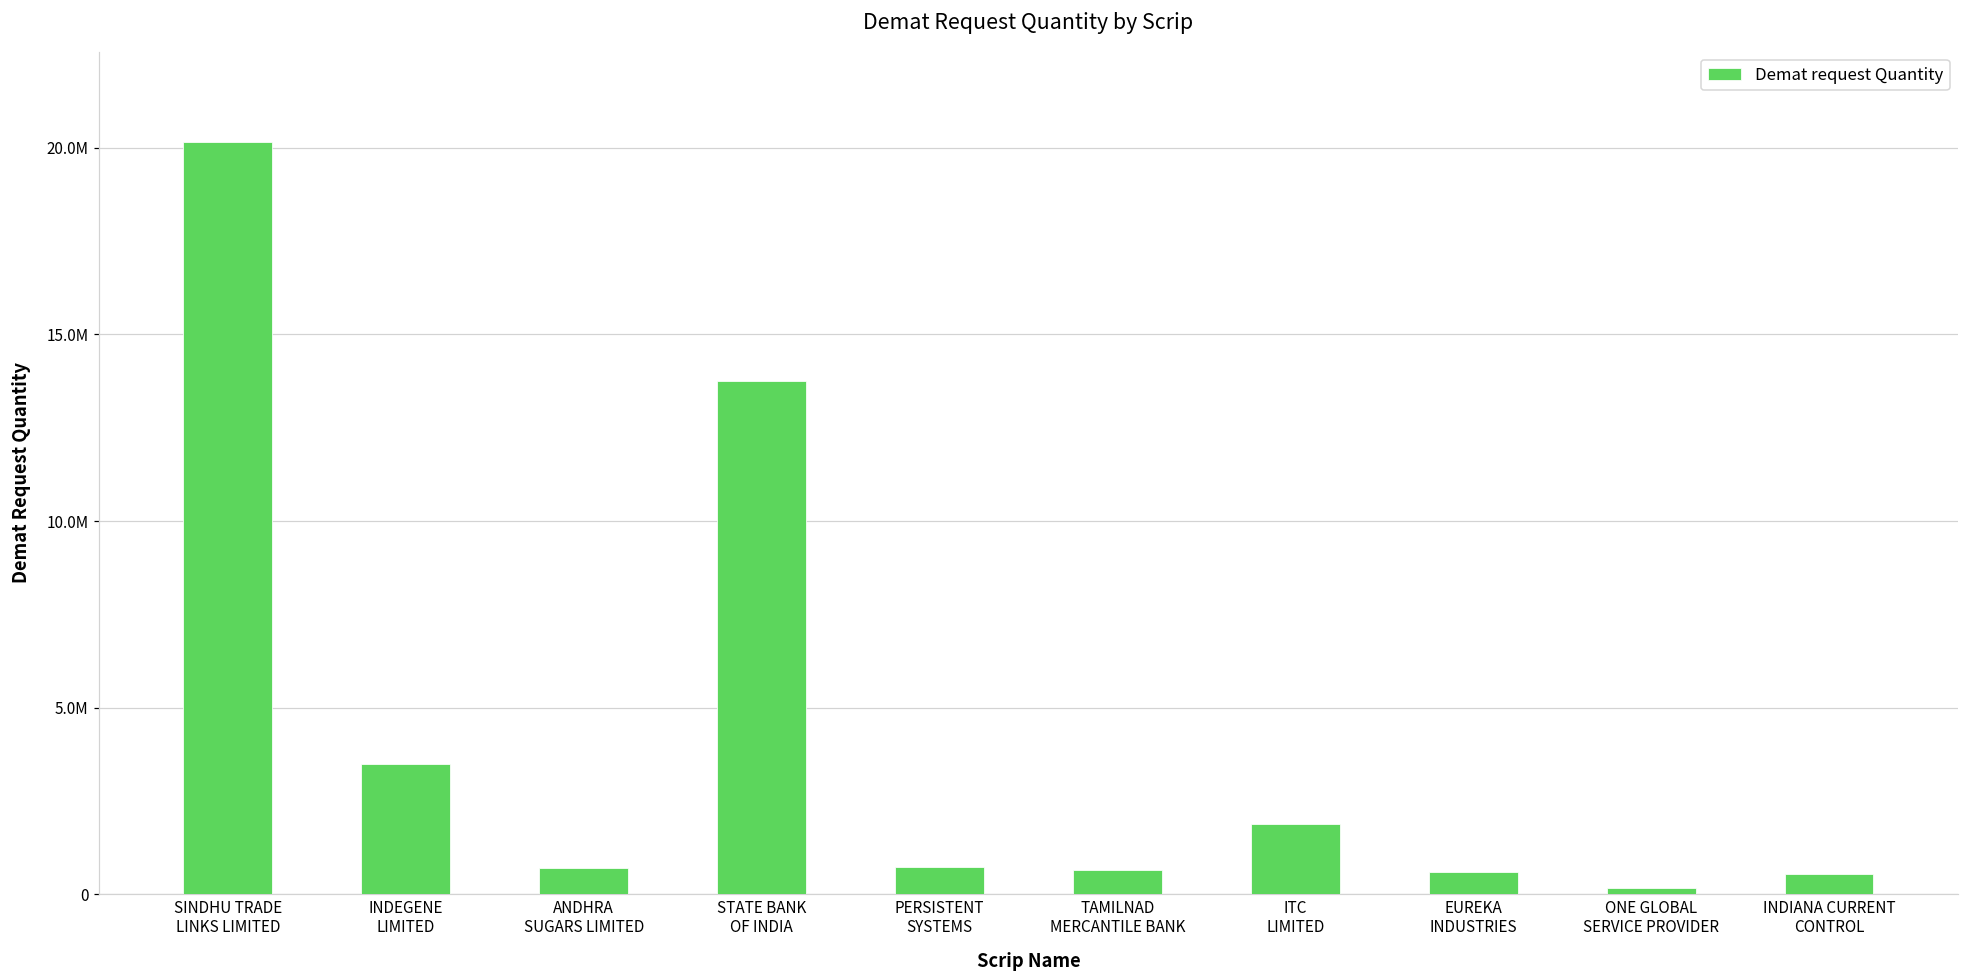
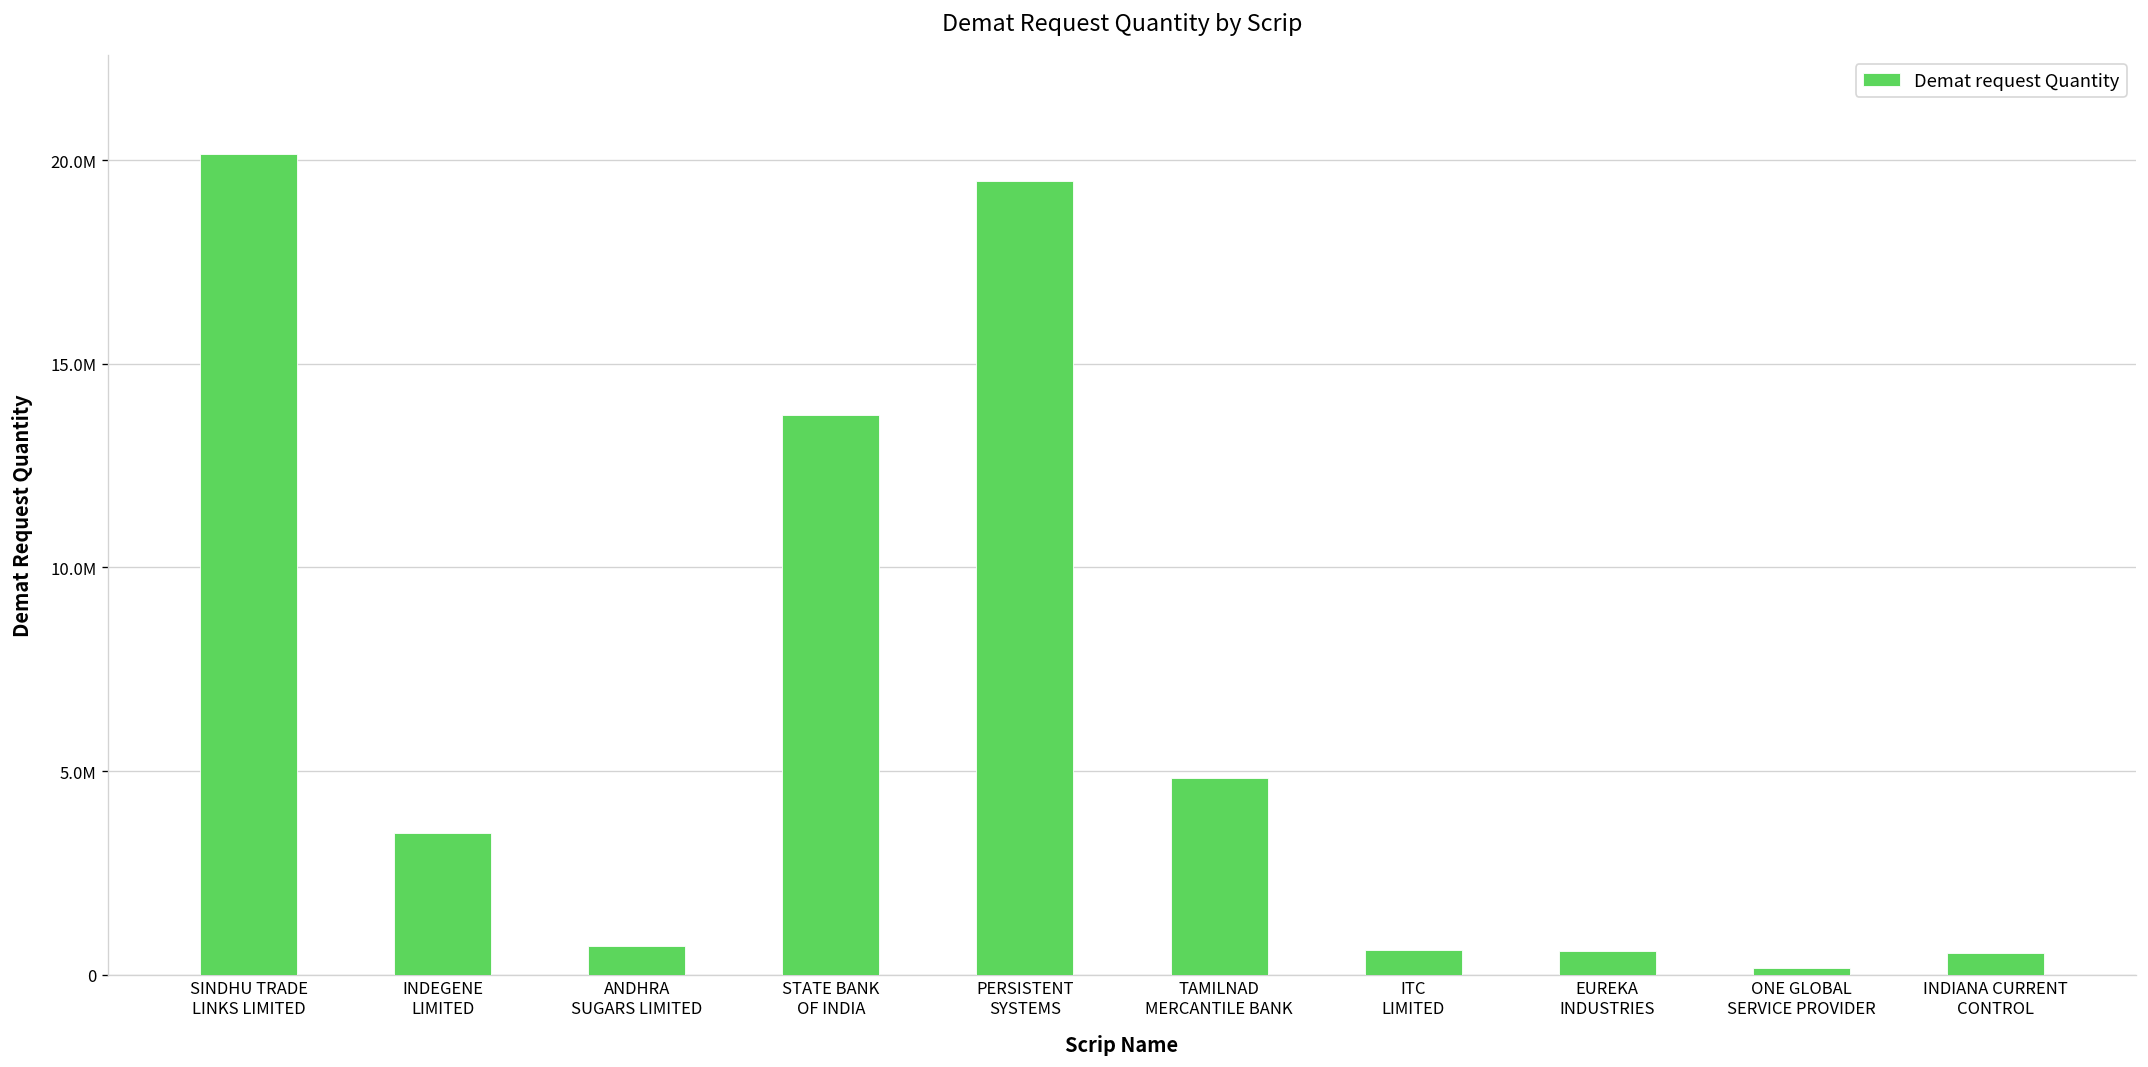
  {
    "SINDHU TRADE LINKS LIMITED": 20200000,
    "INDEGENE LIMITED": 3500000,
    "ANDHRA SUGARS LIMITED": 700000,
    "STATE BANK OF INDIA": 13800000,
-   "PERSISTENT SYSTEMS": 700000,
-   "TAMILNAD MERCANTILE BANK": 700000,
-   "ITC LIMITED": 1900000,
+   "PERSISTENT SYSTEMS": 19500000,
+   "TAMILNAD MERCANTILE BANK": 4800000,
+   "ITC LIMITED": 600000,
    "EUREKA INDUSTRIES": 600000,
    "ONE GLOBAL SERVICE PROVIDER": 200000,
    "INDIANA CURRENT CONTROL": 500000
  }
